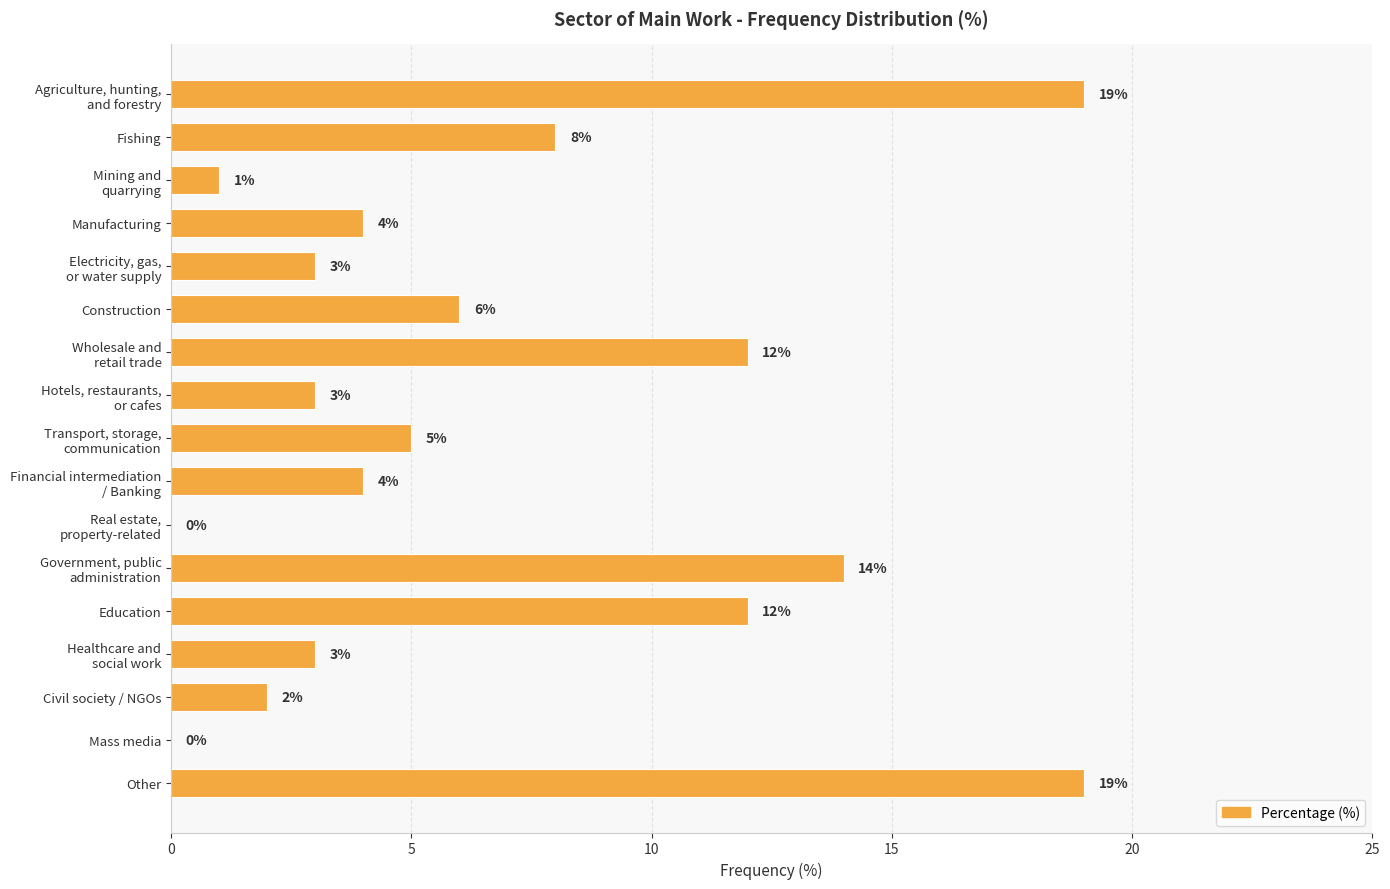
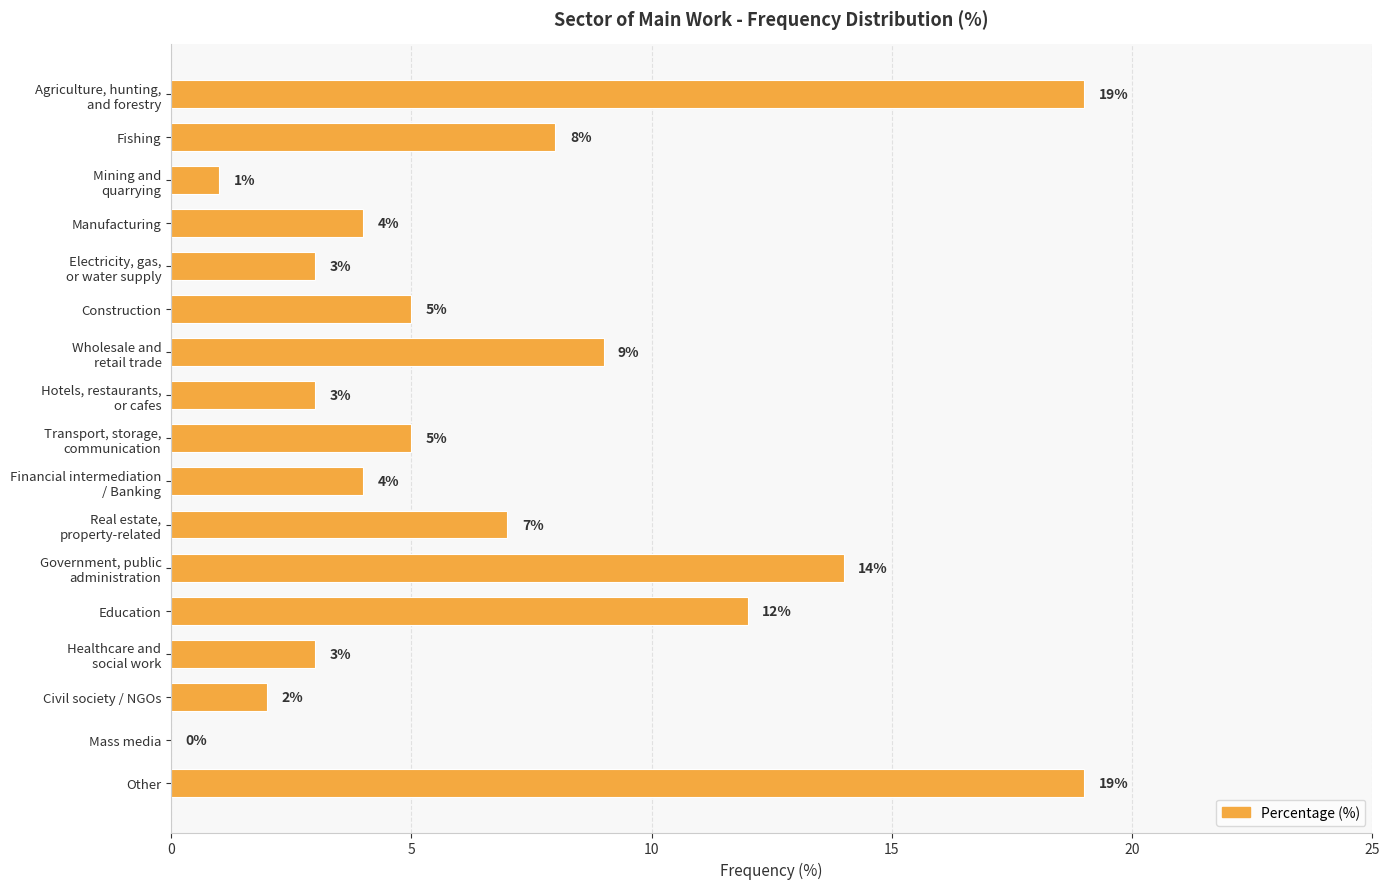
  {
    "Agriculture, hunting, and forestry": "19%",
    "Fishing": "8%",
    "Mining and quarrying": "1%",
    "Manufacturing": "4%",
    "Electricity, gas, or water supply": "3%",
-   "Construction": "6%",
-   "Wholesale and retail trade": "12%",
+   "Construction": "5%",
+   "Wholesale and retail trade": "9%",
    "Hotels, restaurants, or cafes": "3%",
    "Transport, storage, communication": "5%",
    "Financial intermediation / Banking": "4%",
-   "Real estate, property-related": "0%",
+   "Real estate, property-related": "7%",
    "Government, public administration": "14%",
    "Education": "12%",
    "Healthcare and social work": "3%",
    "Civil society / NGOs": "2%",
    "Mass media": "0%",
    "Other": "19%"
  }
